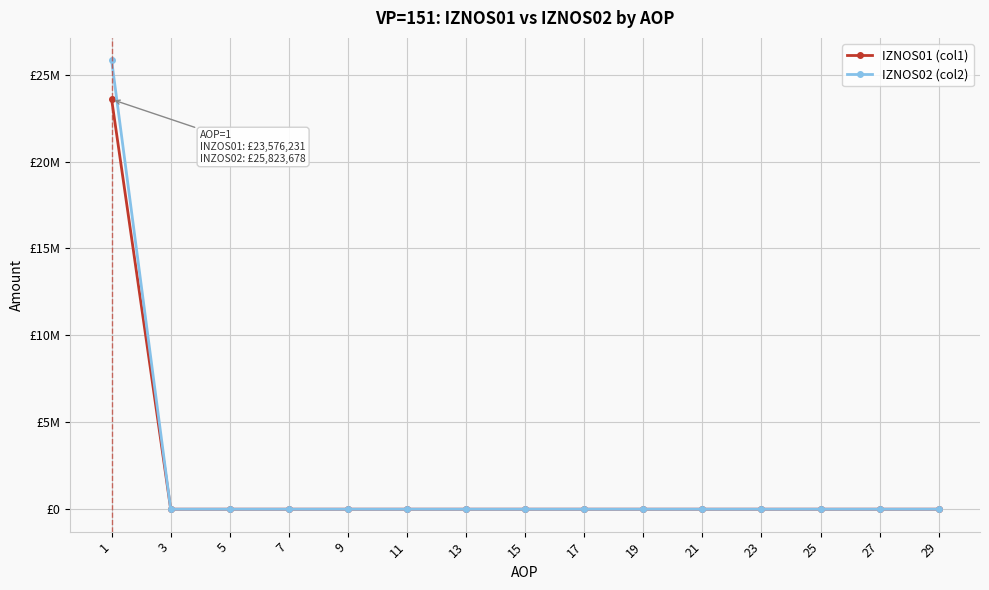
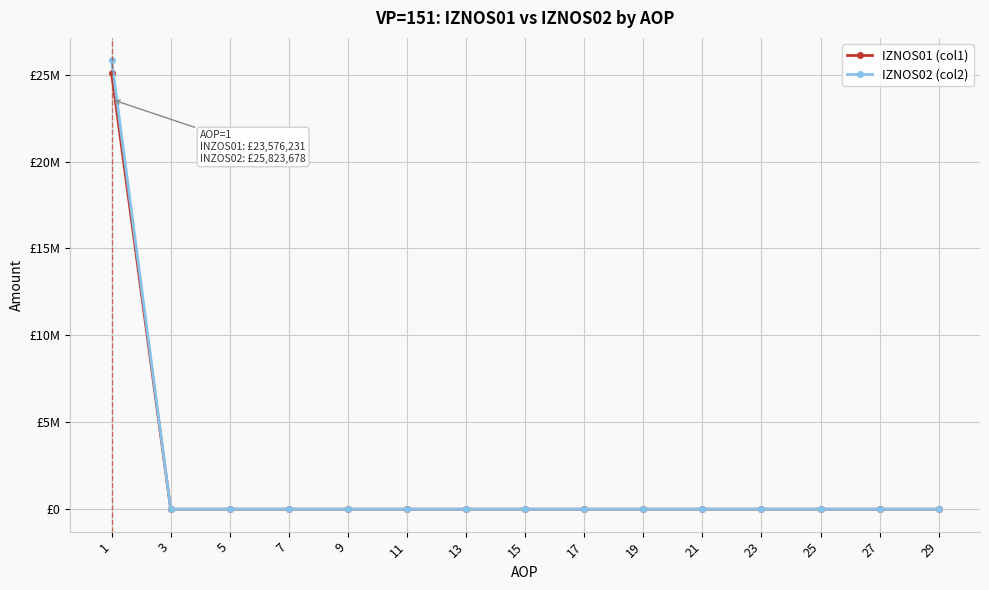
  {
    "IZNOS01 (col1)": {
-     "1": "£23600000"
+     "1": "£25100000"
    },
    "IZNOS02 (col2)": {
      "1": "£25800000"
    }
  }
